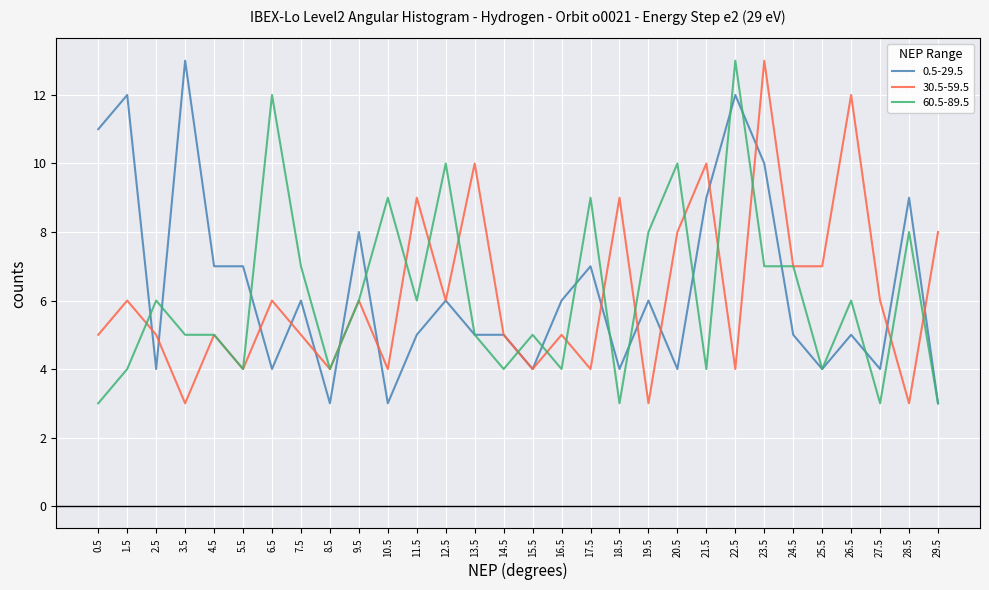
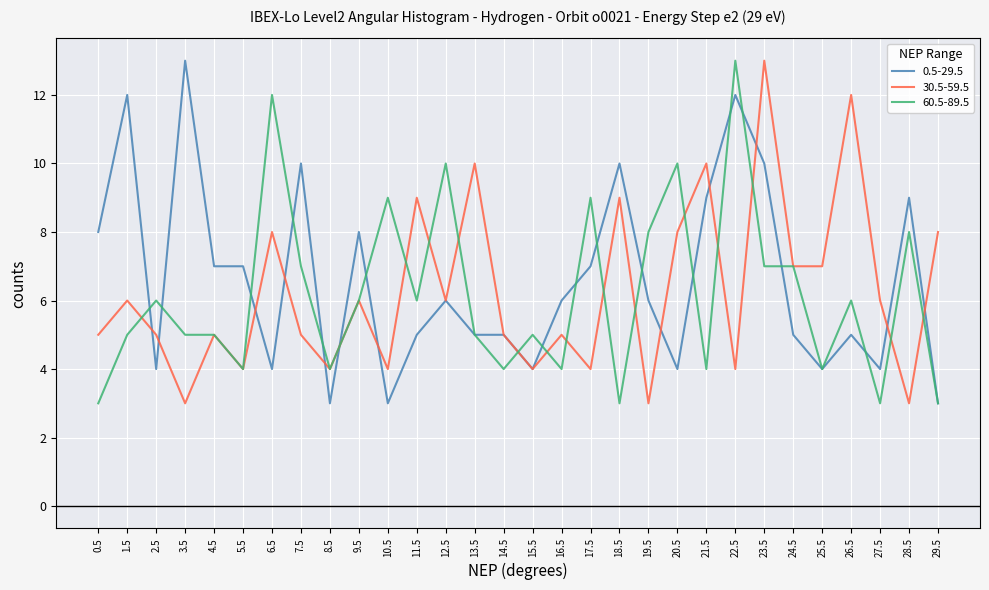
  {
    "0.5-29.5": {
-     "0.5": 11,
+     "0.5": 8,
      "1.5": 12,
      "2.5": 4,
      "3.5": 13,
      "4.5": 7,
      "5.5": 7,
      "6.5": 4,
-     "7.5": 6,
+     "7.5": 10,
      "8.5": 3,
      "9.5": 8,
      "10.5": 3,
      "11.5": 5,
      "16.5": 6,
      "17.5": 7,
-     "18.5": 4,
+     "18.5": 10,
      "19.5": 6,
      "20.5": 4,
      "21.5": 9,
      "22.5": 12,
      "23.5": 10,
      "24.5": 5,
      "26.5": 5,
      "27.5": 4,
      "28.5": 9
    },
    "30.5-59.5": {
      "0.5": 5,
      "1.5": 6,
      "2.5": 5,
      "3.5": 3,
-     "6.5": 6,
+     "6.5": 8,
      "7.5": 5,
      "10.5": 4,
      "11.5": 9,
      "13.5": 10,
      "16.5": 5,
      "17.5": 4,
      "18.5": 9,
      "19.5": 3,
      "20.5": 8,
      "21.5": 10,
      "22.5": 4,
      "23.5": 13,
      "25.5": 7,
      "26.5": 12,
      "27.5": 6,
      "28.5": 3,
      "29.5": 8
    },
    "60.5-89.5": {
      "0.5": 3,
-     "1.5": 4,
+     "1.5": 5,
      "2.5": 6,
      "3.5": 5,
      "6.5": 12,
      "7.5": 7,
      "10.5": 9,
      "11.5": 6,
      "12.5": 10,
      "14.5": 4,
      "15.5": 5,
      "16.5": 4,
      "17.5": 9,
      "18.5": 3,
      "19.5": 8,
      "20.5": 10,
      "21.5": 4,
      "22.5": 13,
      "23.5": 7,
      "26.5": 6,
      "27.5": 3,
      "28.5": 8
    }
  }
